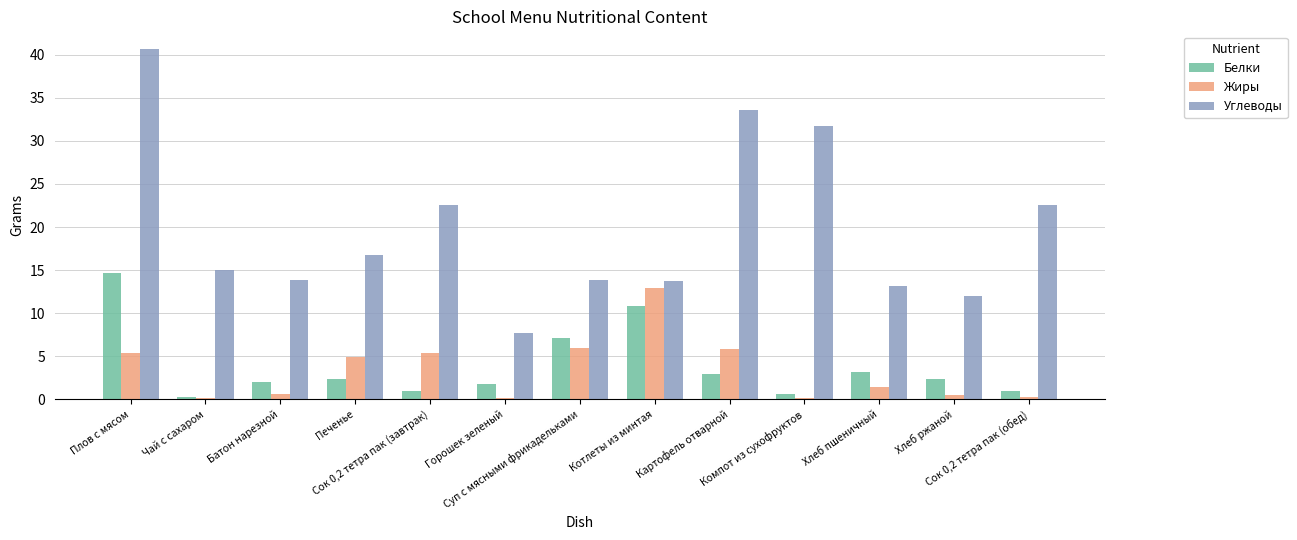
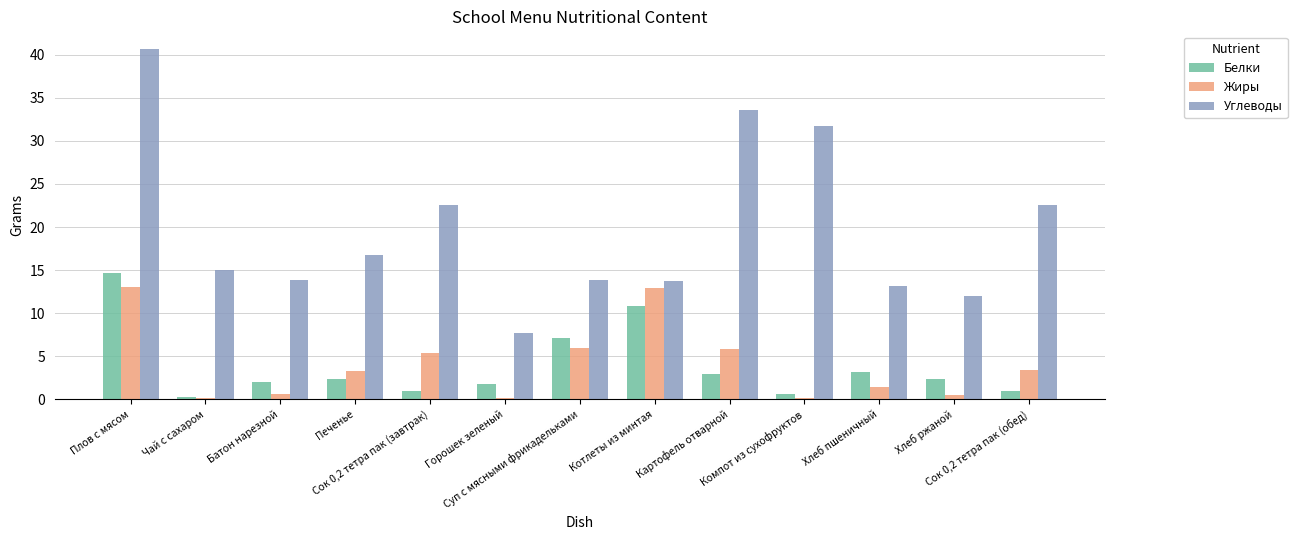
  {
    "Жиры": {
-     "Плов с мясом": 5,
+     "Плов с мясом": 13,
      "Батон нарезной": 1,
-     "Печенье": 5,
+     "Печенье": 3,
      "Сок 0,2 тетра пак (завтрак)": 5,
      "Суп с мясными фрикадельками": 6,
      "Котлеты из минтая": 13,
      "Картофель отварной": 6,
      "Хлеб пшеничный": 1,
      "Хлеб ржаной": 1,
-     "Сок 0,2 тетра пак (обед)": 0
+     "Сок 0,2 тетра пак (обед)": 3
    }
  }
